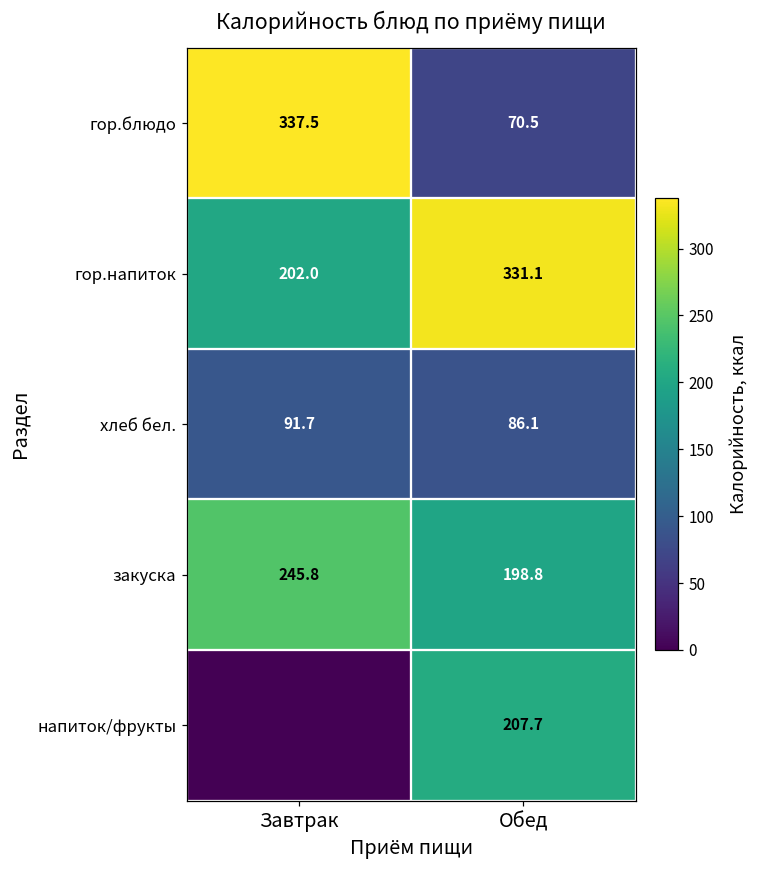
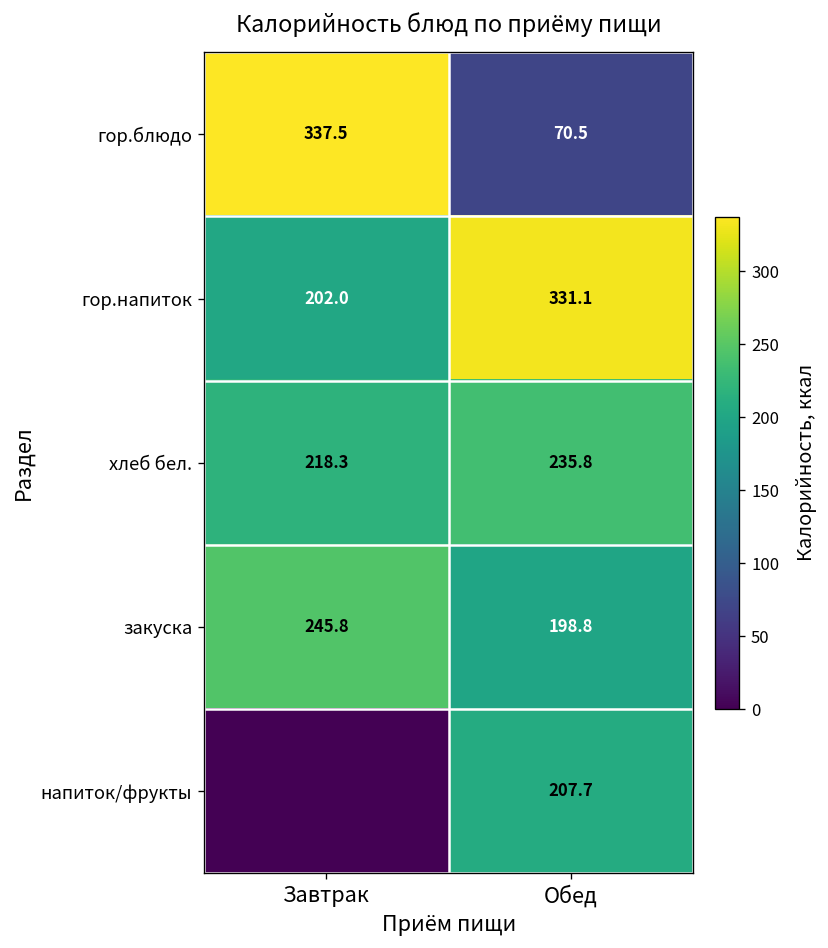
  {
    "гор.блюдо": {
      "Завтрак": 337.5,
      "Обед": 70.5
    },
    "гор.напиток": {
      "Завтрак": 202.0,
      "Обед": 331.1
    },
    "хлеб бел.": {
-     "Завтрак": 91.7,
-     "Обед": 86.1
+     "Завтрак": 218.3,
+     "Обед": 235.8
    },
    "закуска": {
      "Завтрак": 245.8,
      "Обед": 198.8
    },
    "напиток/фрукты": {
      "Обед": 207.7
    }
  }
